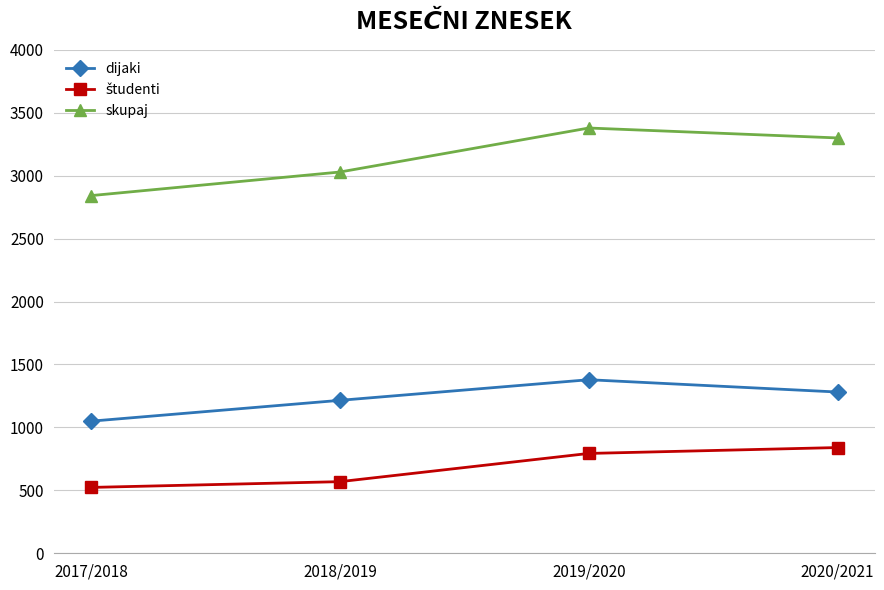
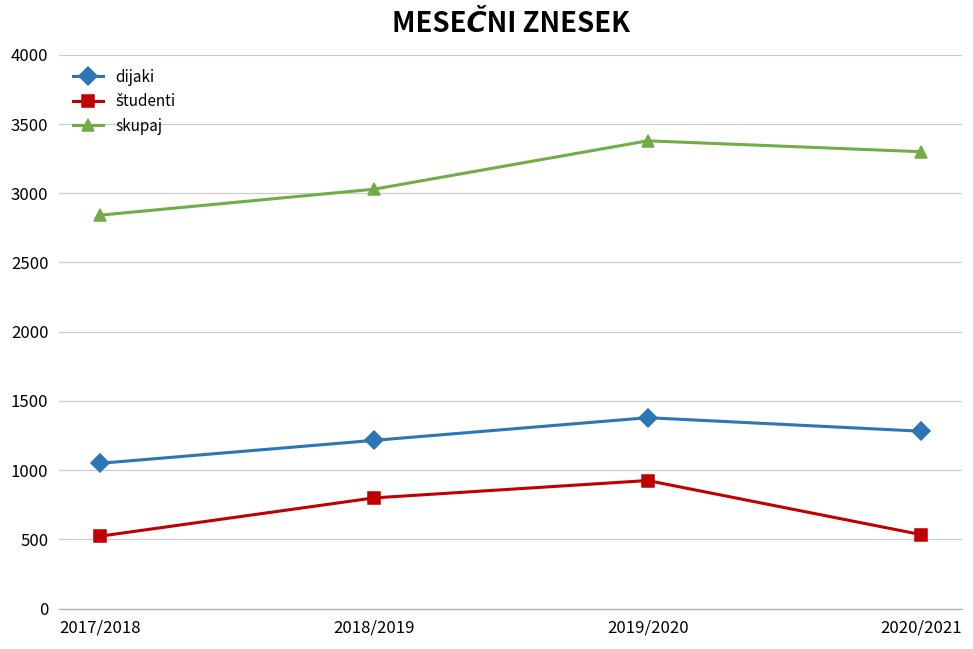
  {
    "dijaki": {
      "2017/2018": 1050,
      "2018/2019": 1220,
      "2019/2020": 1380,
      "2020/2021": 1280
    },
    "študenti": {
      "2017/2018": 520,
-     "2018/2019": 570,
-     "2019/2020": 790,
-     "2020/2021": 840
+     "2018/2019": 800,
+     "2019/2020": 930,
+     "2020/2021": 530
    },
    "skupaj": {
      "2017/2018": 2840,
      "2018/2019": 3030,
      "2019/2020": 3380,
      "2020/2021": 3300
    }
  }
